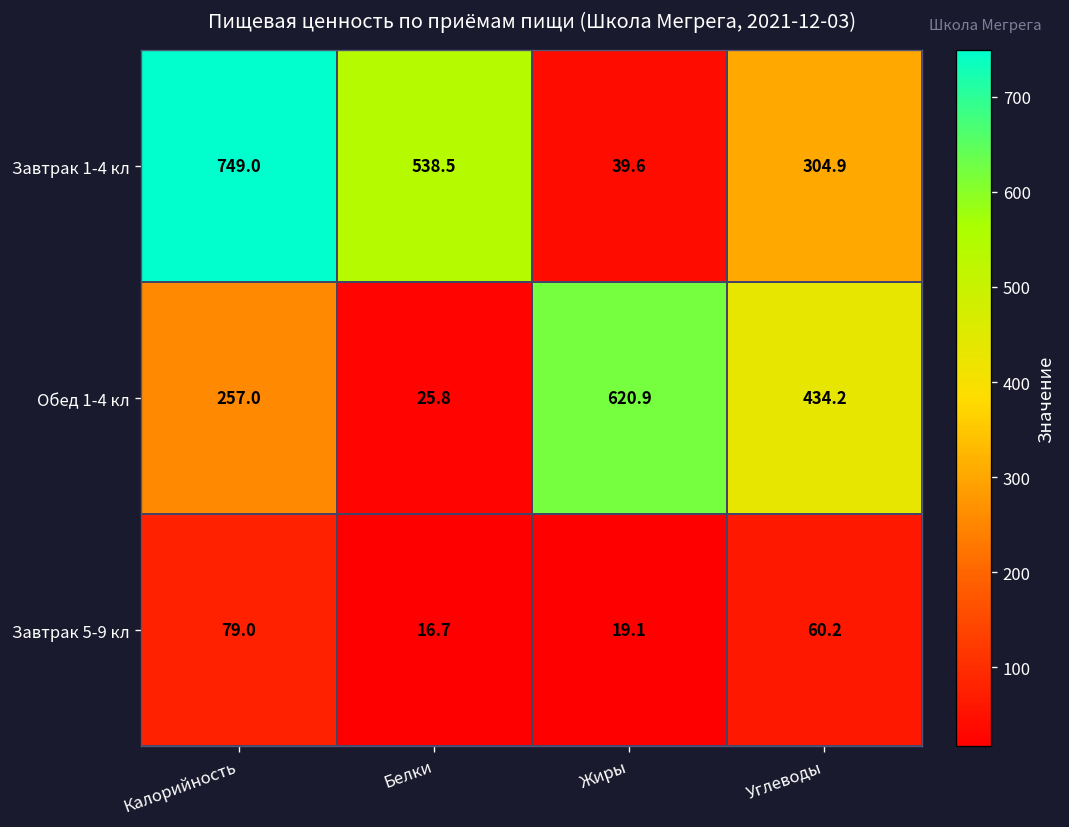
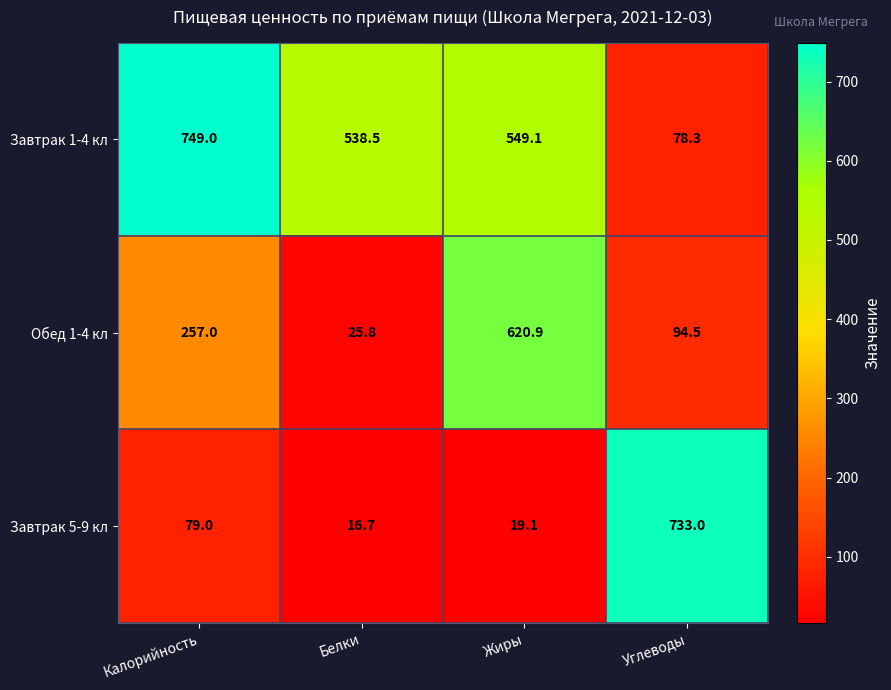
  {
    "Завтрак 1-4 кл": {
      "Калорийность": 749.0,
      "Белки": 538.5,
-     "Жиры": 39.6,
-     "Углеводы": 304.9
+     "Жиры": 549.1,
+     "Углеводы": 78.3
    },
    "Обед 1-4 кл": {
      "Калорийность": 257.0,
      "Белки": 25.8,
      "Жиры": 620.9,
-     "Углеводы": 434.2
+     "Углеводы": 94.5
    },
    "Завтрак 5-9 кл": {
      "Калорийность": 79.0,
      "Белки": 16.7,
      "Жиры": 19.1,
-     "Углеводы": 60.2
+     "Углеводы": 733.0
    }
  }
